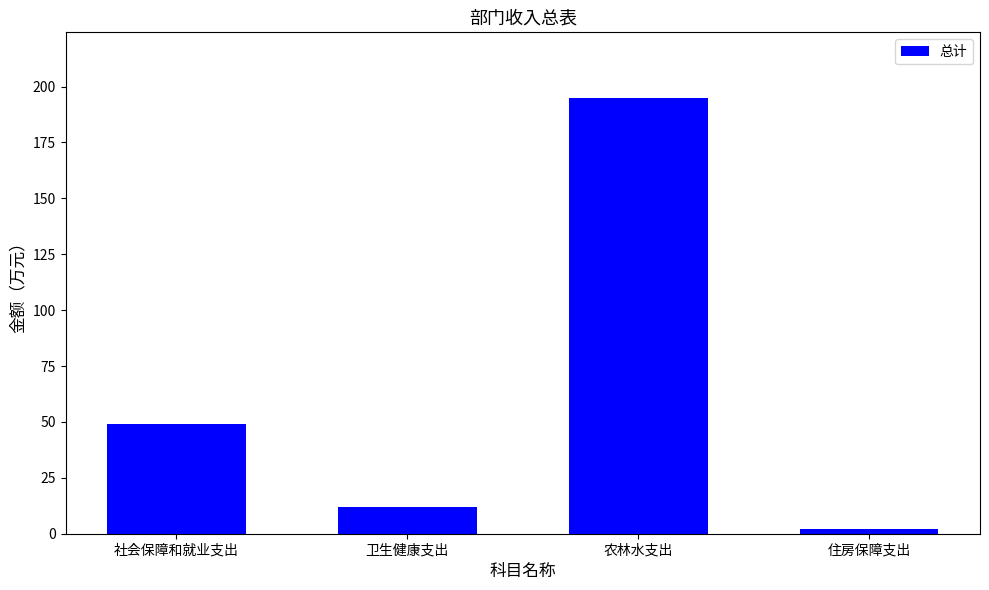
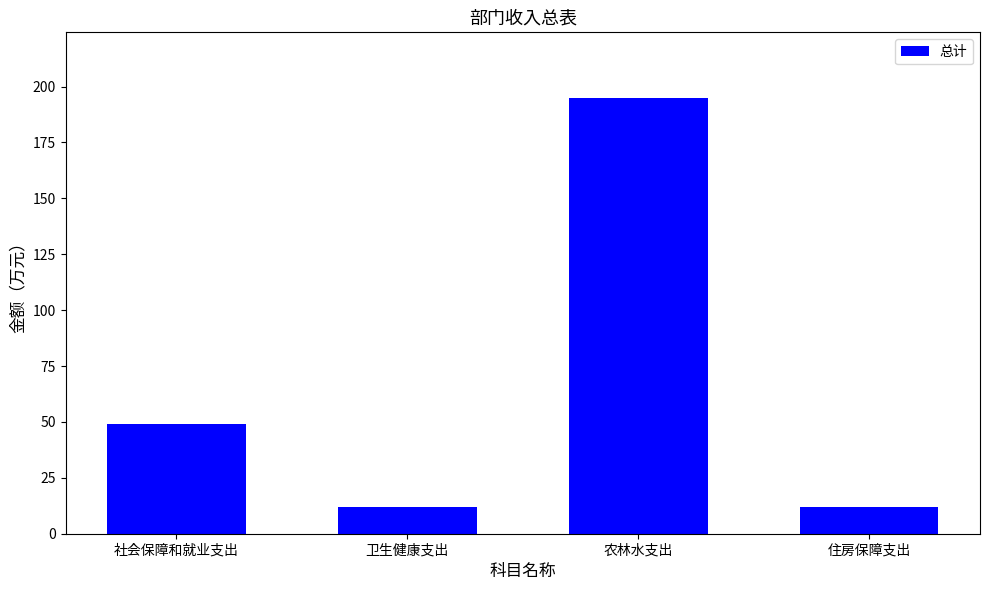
  {
    "社会保障和就业支出": 49,
    "卫生健康支出": 12,
    "农林水支出": 195,
-   "住房保障支出": 2
+   "住房保障支出": 12
  }
